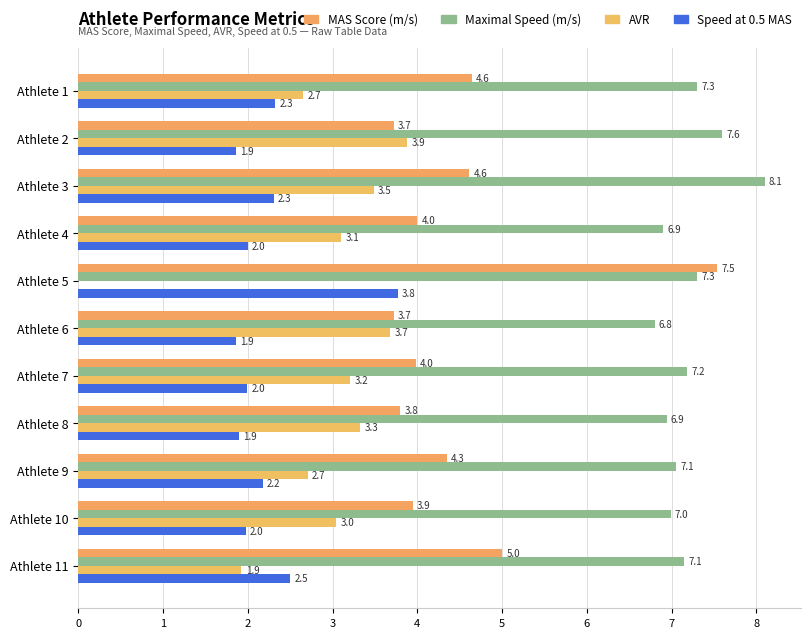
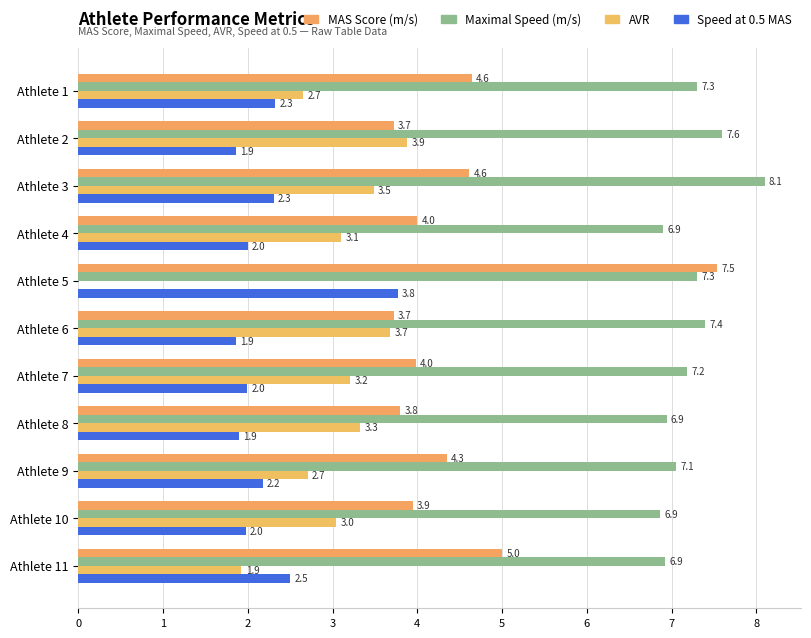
  {
    "Maximal Speed (m/s)": {
      "Athlete 1": 7.3,
      "Athlete 2": 7.6,
      "Athlete 3": 8.1,
      "Athlete 4": 6.9,
      "Athlete 5": 7.3,
-     "Athlete 6": 6.8,
+     "Athlete 6": 7.4,
      "Athlete 7": 7.2,
      "Athlete 8": 6.9,
      "Athlete 9": 7.1,
-     "Athlete 10": 7.0,
-     "Athlete 11": 7.1
+     "Athlete 10": 6.9,
+     "Athlete 11": 6.9
    },
    "Speed at 0.5 MAS": {
      "Athlete 1": 2.3,
      "Athlete 2": 1.9,
      "Athlete 3": 2.3,
      "Athlete 4": 2.0,
      "Athlete 5": 3.8,
      "Athlete 6": 1.9,
      "Athlete 7": 2.0,
      "Athlete 8": 1.9,
      "Athlete 9": 2.2,
      "Athlete 10": 2.0,
      "Athlete 11": 2.5
    }
  }
